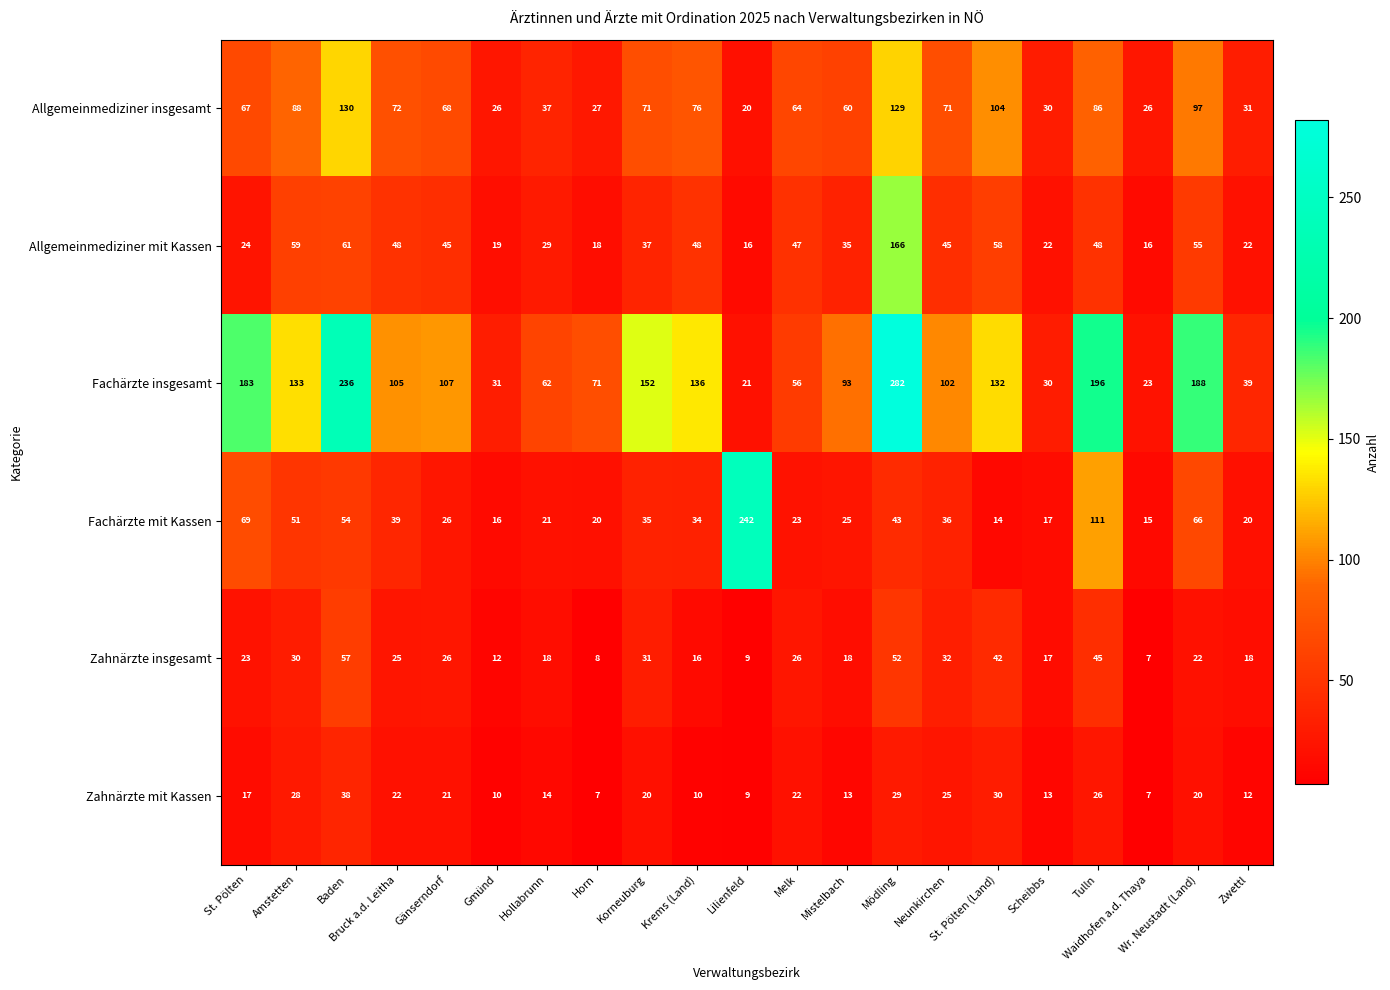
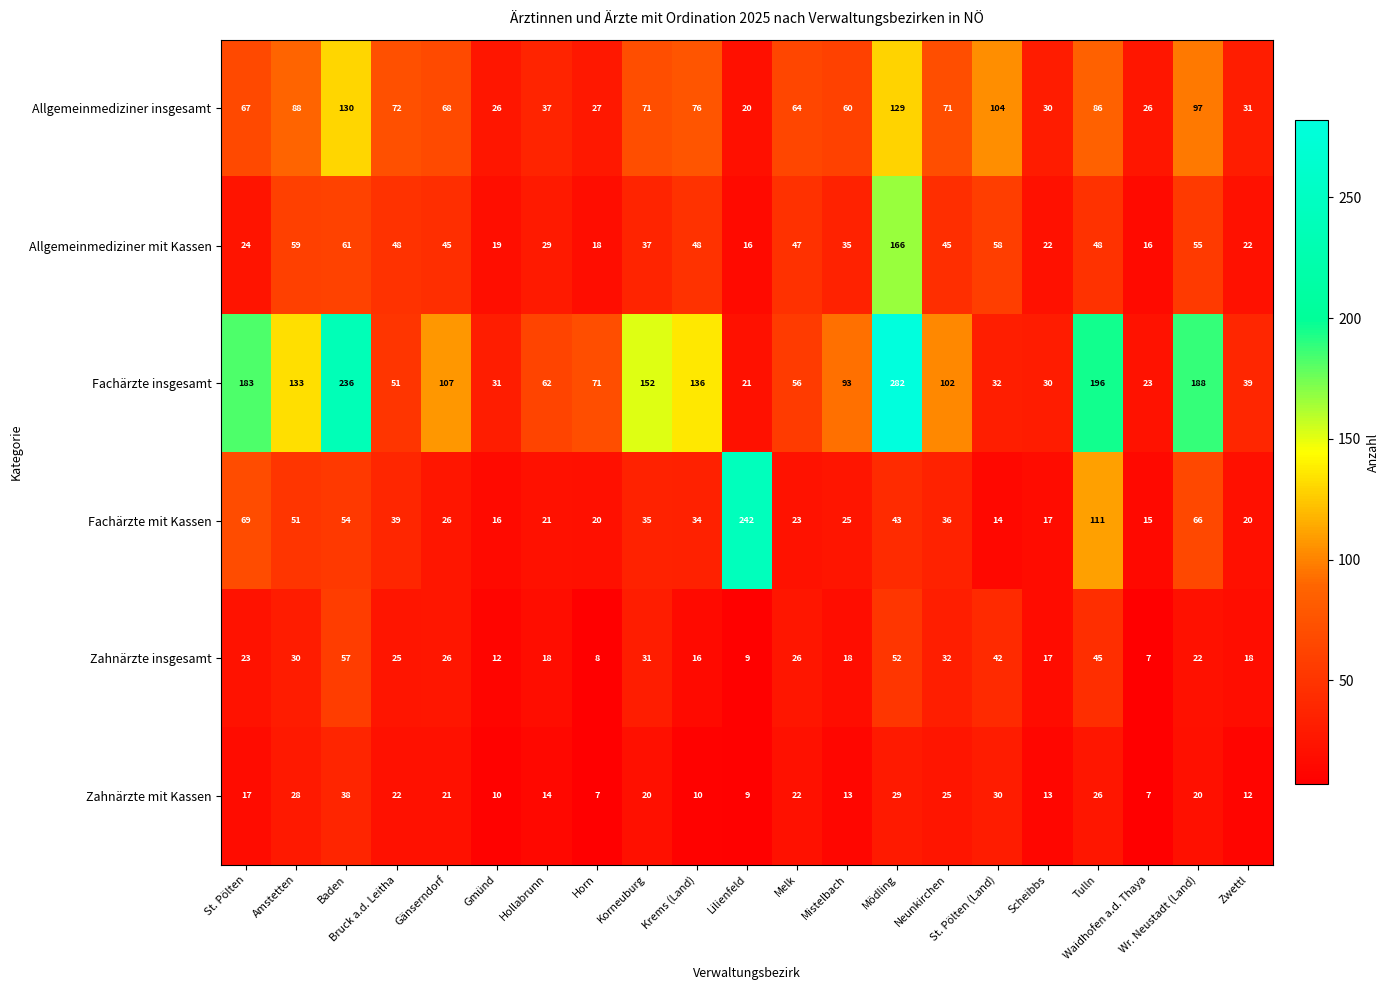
  {
    "Allgemeinmediziner insgesamt": {
      "St. Pölten": 67,
      "Amstetten": 88,
      "Baden": 130,
      "Bruck a.d. Leitha": 72,
      "Gänserndorf": 68,
      "Gmünd": 26,
      "Hollabrunn": 37,
      "Horn": 27,
      "Korneuburg": 71,
      "Krems (Land)": 76,
      "Lilienfeld": 20,
      "Melk": 64,
      "Mistelbach": 60,
      "Mödling": 129,
      "Neunkirchen": 71,
      "St. Pölten (Land)": 104,
      "Scheibbs": 30,
      "Tulln": 86,
      "Waidhofen a.d. Thaya": 26,
      "Wr. Neustadt (Land)": 97,
      "Zwettl": 31
    },
    "Allgemeinmediziner mit Kassen": {
      "St. Pölten": 24,
      "Amstetten": 59,
      "Baden": 61,
      "Bruck a.d. Leitha": 48,
      "Gänserndorf": 45,
      "Gmünd": 19,
      "Hollabrunn": 29,
      "Horn": 18,
      "Korneuburg": 37,
      "Krems (Land)": 48,
      "Lilienfeld": 16,
      "Melk": 47,
      "Mistelbach": 35,
      "Mödling": 166,
      "Neunkirchen": 45,
      "St. Pölten (Land)": 58,
      "Scheibbs": 22,
      "Tulln": 48,
      "Waidhofen a.d. Thaya": 16,
      "Wr. Neustadt (Land)": 55,
      "Zwettl": 22
    },
    "Fachärzte insgesamt": {
      "St. Pölten": 183,
      "Amstetten": 133,
      "Baden": 236,
-     "Bruck a.d. Leitha": 105,
+     "Bruck a.d. Leitha": 51,
      "Gänserndorf": 107,
      "Gmünd": 31,
      "Hollabrunn": 62,
      "Horn": 71,
      "Korneuburg": 152,
      "Krems (Land)": 136,
      "Lilienfeld": 21,
      "Melk": 56,
      "Mistelbach": 93,
      "Mödling": 282,
      "Neunkirchen": 102,
-     "St. Pölten (Land)": 132,
+     "St. Pölten (Land)": 32,
      "Scheibbs": 30,
      "Tulln": 196,
      "Waidhofen a.d. Thaya": 23,
      "Wr. Neustadt (Land)": 188,
      "Zwettl": 39
    },
    "Fachärzte mit Kassen": {
      "St. Pölten": 69,
      "Amstetten": 51,
      "Baden": 54,
      "Bruck a.d. Leitha": 39,
      "Gänserndorf": 26,
      "Gmünd": 16,
      "Hollabrunn": 21,
      "Horn": 20,
      "Korneuburg": 35,
      "Krems (Land)": 34,
      "Lilienfeld": 242,
      "Melk": 23,
      "Mistelbach": 25,
      "Mödling": 43,
      "Neunkirchen": 36,
      "St. Pölten (Land)": 14,
      "Scheibbs": 17,
      "Tulln": 111,
      "Waidhofen a.d. Thaya": 15,
      "Wr. Neustadt (Land)": 66,
      "Zwettl": 20
    },
    "Zahnärzte insgesamt": {
      "St. Pölten": 23,
      "Amstetten": 30,
      "Baden": 57,
      "Bruck a.d. Leitha": 25,
      "Gänserndorf": 26,
      "Gmünd": 12,
      "Hollabrunn": 18,
      "Horn": 8,
      "Korneuburg": 31,
      "Krems (Land)": 16,
      "Lilienfeld": 9,
      "Melk": 26,
      "Mistelbach": 18,
      "Mödling": 52,
      "Neunkirchen": 32,
      "St. Pölten (Land)": 42,
      "Scheibbs": 17,
      "Tulln": 45,
      "Waidhofen a.d. Thaya": 7,
      "Wr. Neustadt (Land)": 22,
      "Zwettl": 18
    },
    "Zahnärzte mit Kassen": {
      "St. Pölten": 17,
      "Amstetten": 28,
      "Baden": 38,
      "Bruck a.d. Leitha": 22,
      "Gänserndorf": 21,
      "Gmünd": 10,
      "Hollabrunn": 14,
      "Horn": 7,
      "Korneuburg": 20,
      "Krems (Land)": 10,
      "Lilienfeld": 9,
      "Melk": 22,
      "Mistelbach": 13,
      "Mödling": 29,
      "Neunkirchen": 25,
      "St. Pölten (Land)": 30,
      "Scheibbs": 13,
      "Tulln": 26,
      "Waidhofen a.d. Thaya": 7,
      "Wr. Neustadt (Land)": 20,
      "Zwettl": 12
    }
  }
